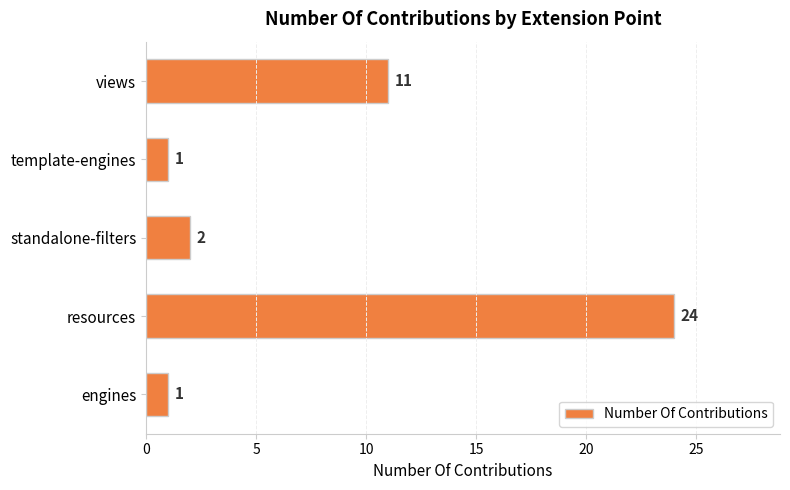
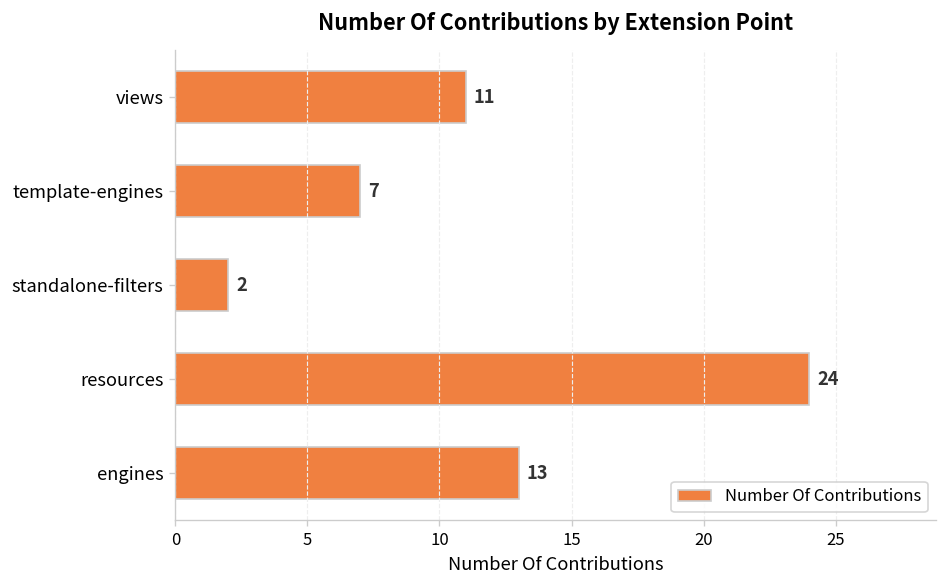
  {
    "views": 11,
-   "template-engines": 1,
+   "template-engines": 7,
    "standalone-filters": 2,
    "resources": 24,
-   "engines": 1
+   "engines": 13
  }
